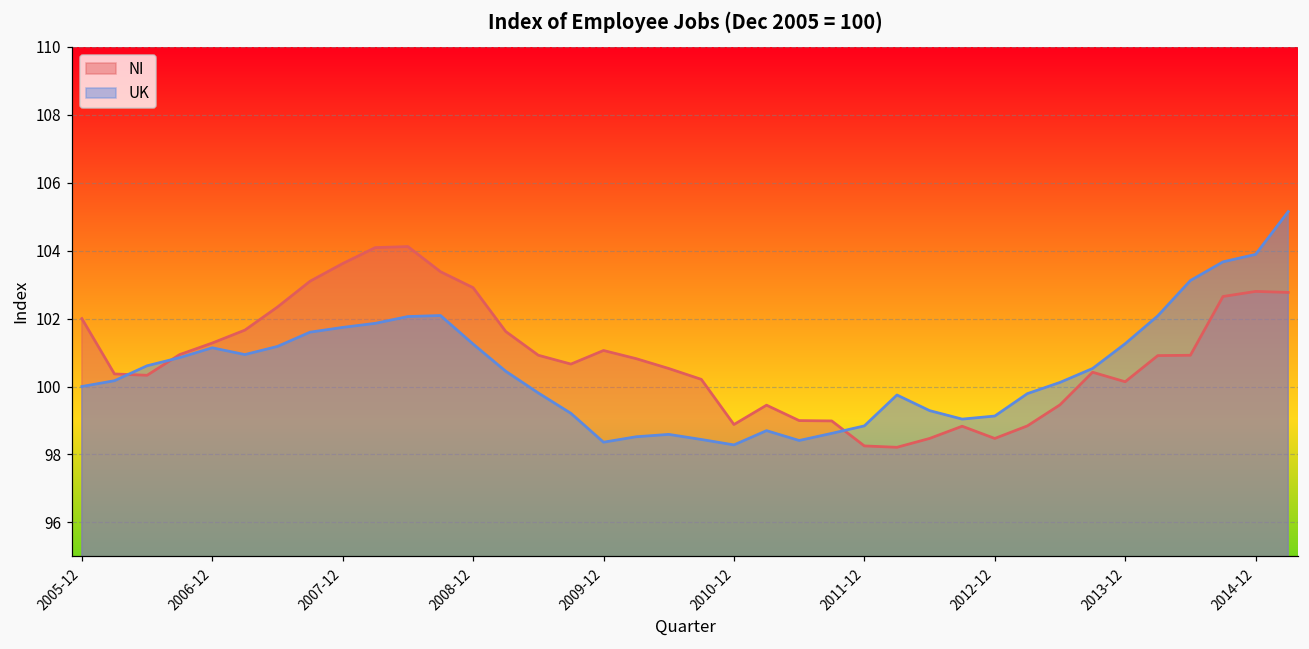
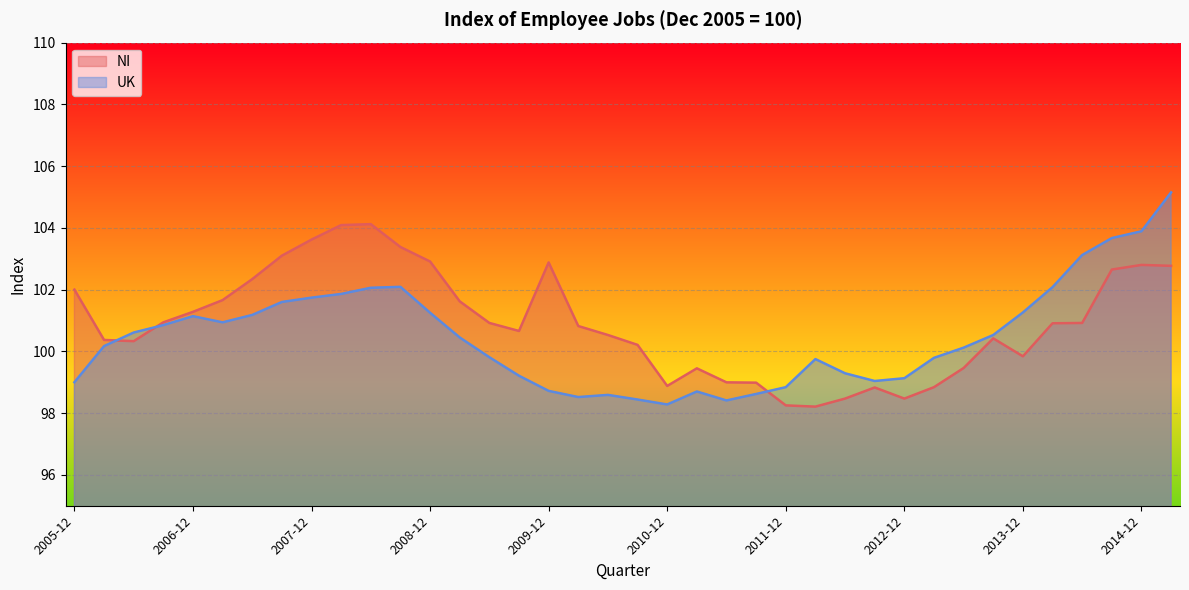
  {
    "NI": {
      "2005-12": 102.0,
      "2006-12": 101.3,
      "2007-12": 103.6,
      "2008-12": 102.9,
-     "2009-12": 101.1,
+     "2009-12": 102.9,
      "2010-12": 98.9,
      "2011-12": 98.3,
      "2012-12": 98.5,
-     "2013-12": 100.1,
+     "2013-12": 99.8,
      "2014-12": 102.8
    },
    "UK": {
-     "2005-12": 100,
+     "2005-12": 99,
      "2006-12": 101.1,
      "2007-12": 101.7,
      "2008-12": 101.3,
-     "2009-12": 98.4,
+     "2009-12": 98.7,
      "2010-12": 98.3,
      "2011-12": 98.8,
      "2012-12": 99.1,
      "2013-12": 101.3,
      "2014-12": 103.9
    }
  }
